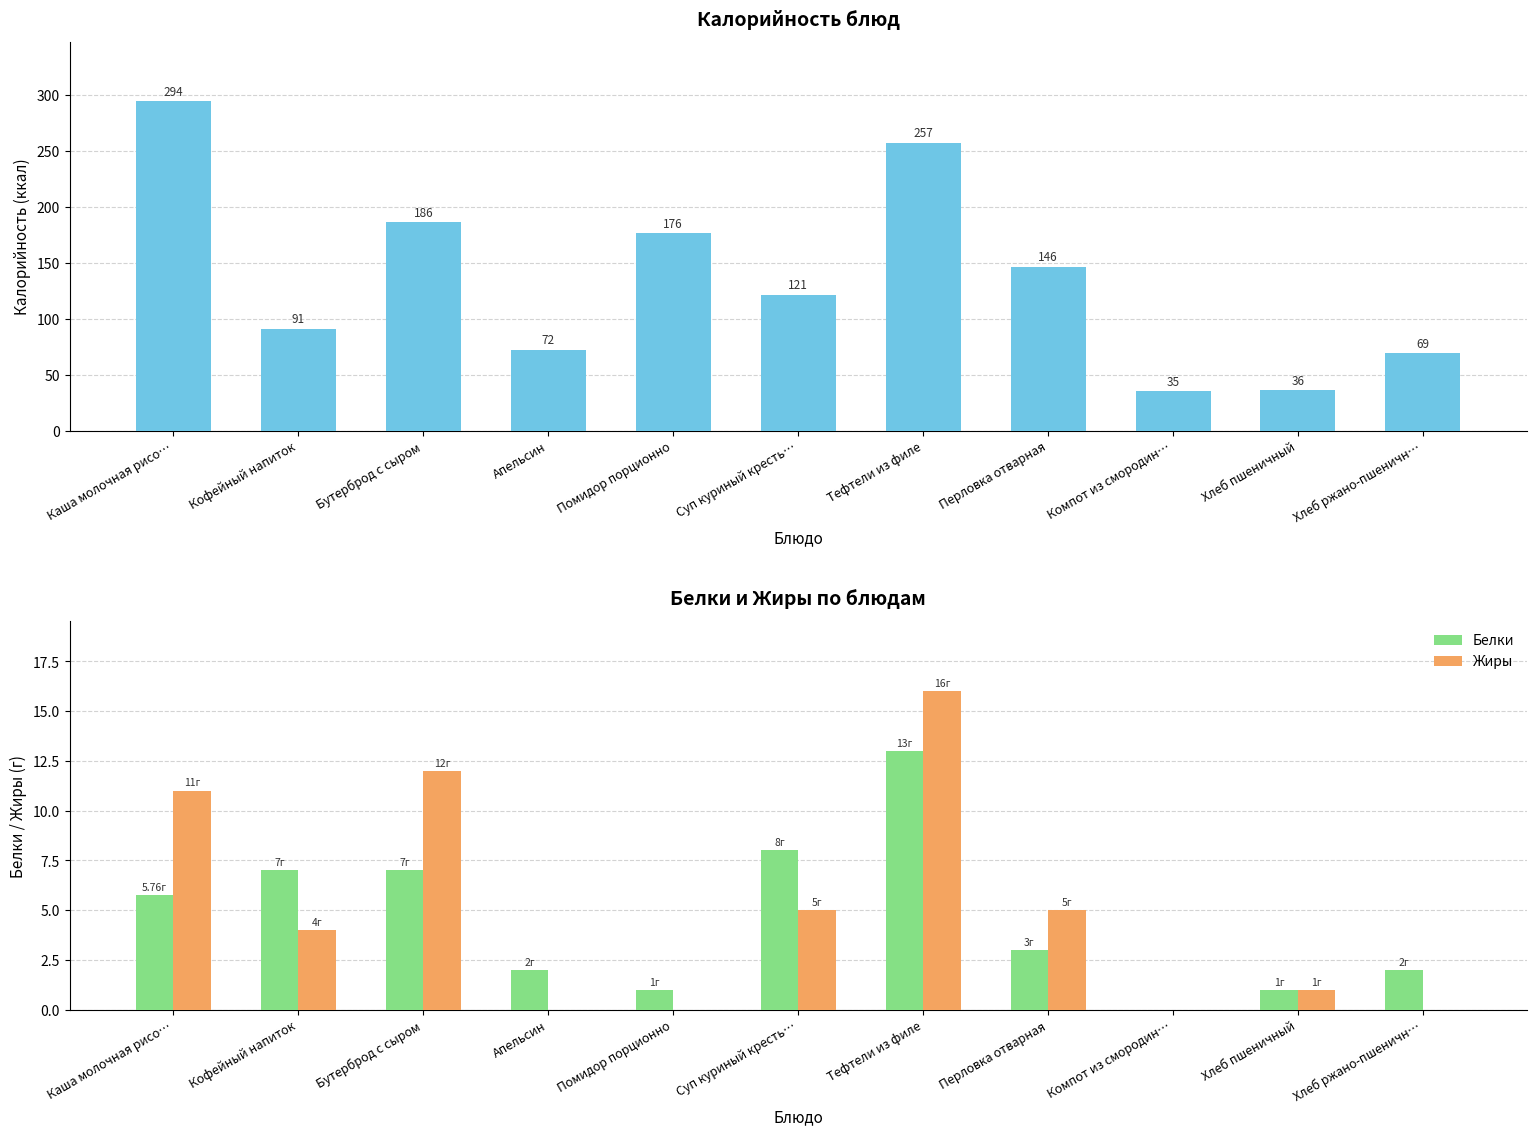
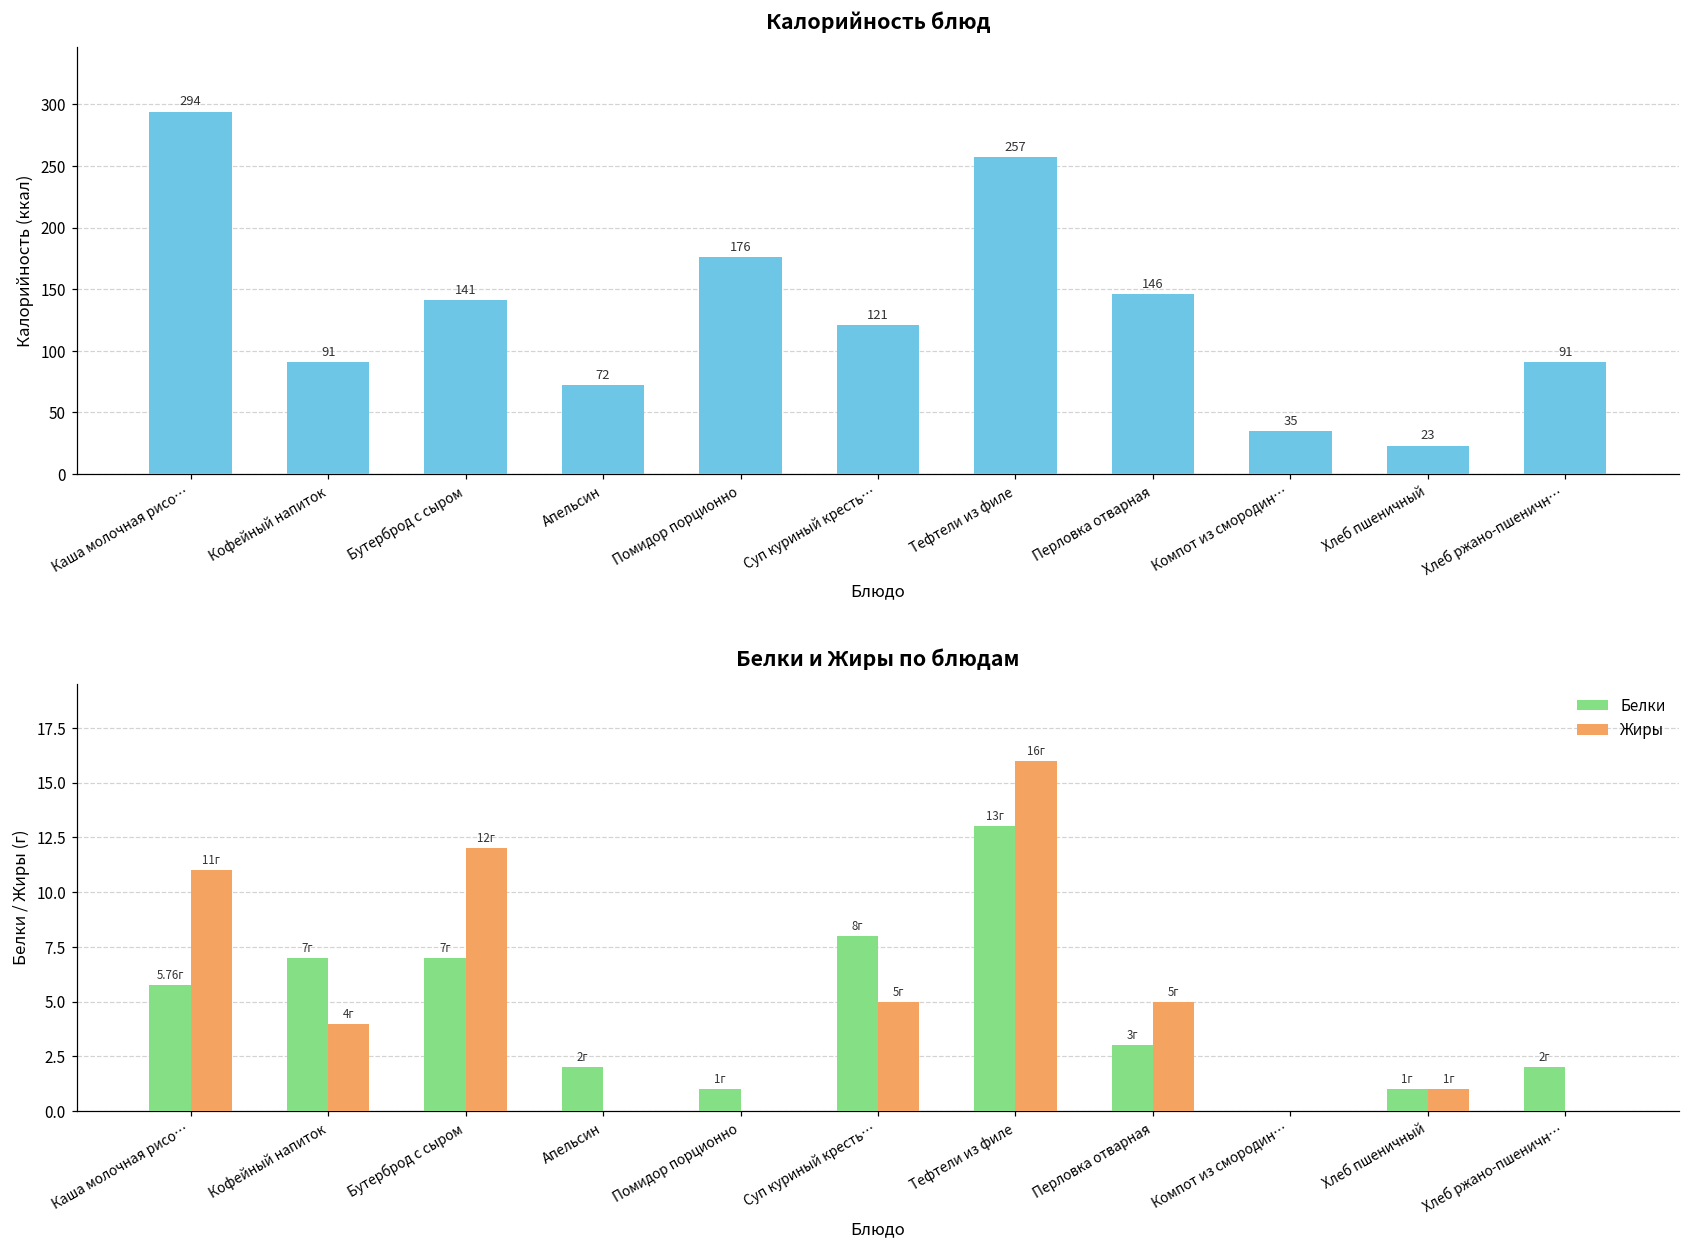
  {
    "Калорийность блюд": {
      "Каша молочная рисо…": "294",
      "Кофейный напиток": "91",
-     "Бутерброд с сыром": "186",
+     "Бутерброд с сыром": "141",
      "Апельсин": "72",
      "Помидор порционно": "176",
      "Суп куриный кресть…": "121",
      "Тефтели из филе": "257",
      "Перловка отварная": "146",
      "Компот из смородин…": "35",
-     "Хлеб пшеничный": "36",
-     "Хлеб ржано-пшеничн…": "69"
+     "Хлеб пшеничный": "23",
+     "Хлеб ржано-пшеничн…": "91"
    },
    "Белки и Жиры по блюдам": {
      "Белки": {
        "Каша молочная рисо…": "5.76г",
        "Кофейный напиток": "7г",
        "Бутерброд с сыром": "7г",
        "Апельсин": "2г",
        "Помидор порционно": "1г",
        "Суп куриный кресть…": "8г",
        "Тефтели из филе": "13г",
        "Перловка отварная": "3г",
        "Хлеб пшеничный": "1г",
        "Хлеб ржано-пшеничн…": "2г"
      },
      "Жиры": {
        "Каша молочная рисо…": "11г",
        "Кофейный напиток": "4г",
        "Бутерброд с сыром": "12г",
        "Суп куриный кресть…": "5г",
        "Тефтели из филе": "16г",
        "Перловка отварная": "5г",
        "Хлеб пшеничный": "1г"
      }
    }
  }
